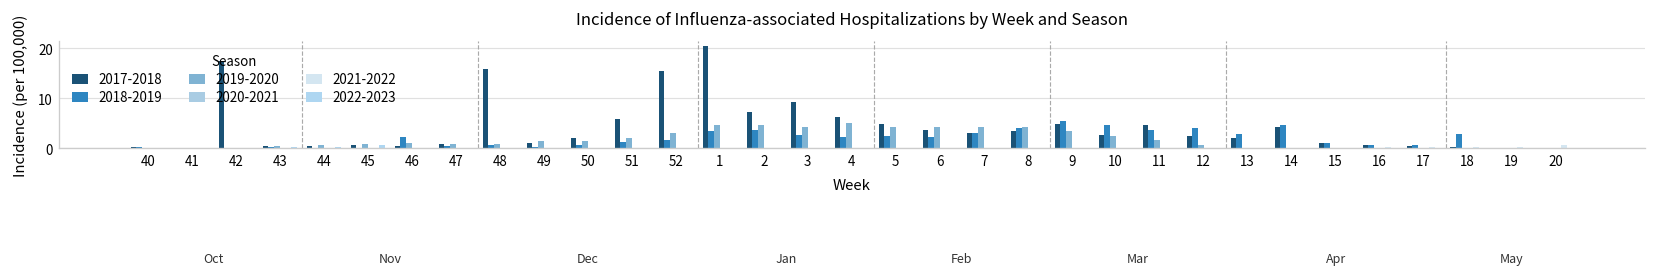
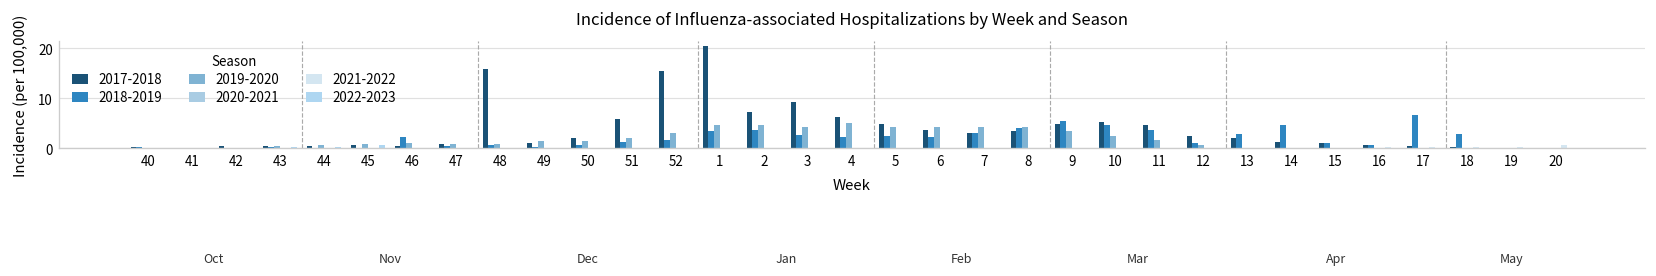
  {
    "2017-2018": {
-     "42": 17,
+     "42": 0,
      "45": 1,
      "47": 1,
      "48": 16,
      "49": 1,
      "50": 2,
      "51": 6,
      "52": 15,
      "1": 20,
      "2": 7,
      "3": 9,
      "4": 6,
      "5": 5,
      "6": 4,
      "7": 3,
      "8": 4,
      "9": 5,
-     "10": 3,
+     "10": 5,
      "11": 5,
      "12": 2,
      "13": 2,
-     "14": 4,
+     "14": 1,
      "15": 1,
      "16": 1,
      "19": 0,
      "20": 0
    },
    "2018-2019": {
      "46": 2,
      "48": 1,
      "50": 1,
      "51": 1,
      "52": 2,
      "1": 4,
      "2": 4,
      "3": 3,
      "4": 2,
      "5": 3,
      "6": 2,
      "7": 3,
      "8": 4,
      "9": 6,
      "10": 5,
      "11": 4,
-     "12": 4,
+     "12": 1,
      "13": 3,
      "14": 5,
      "15": 1,
      "16": 1,
-     "17": 1,
+     "17": 7,
      "18": 3,
      "19": 0,
      "20": 0
    }
  }
